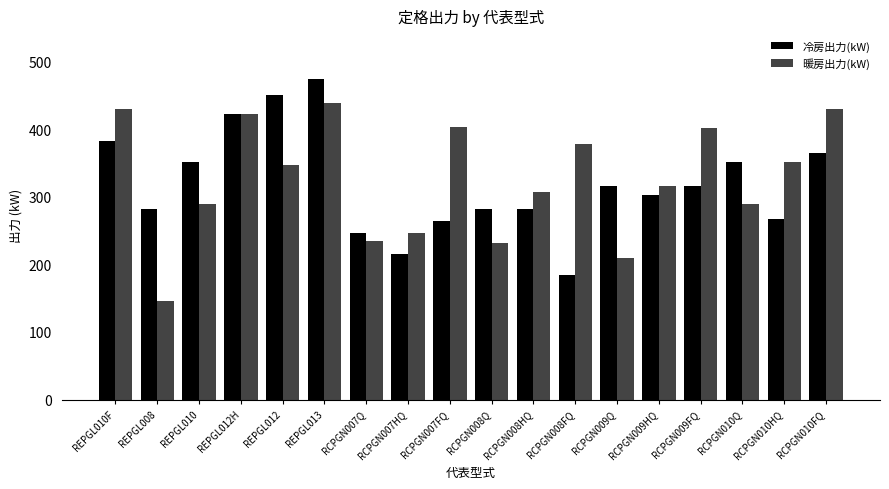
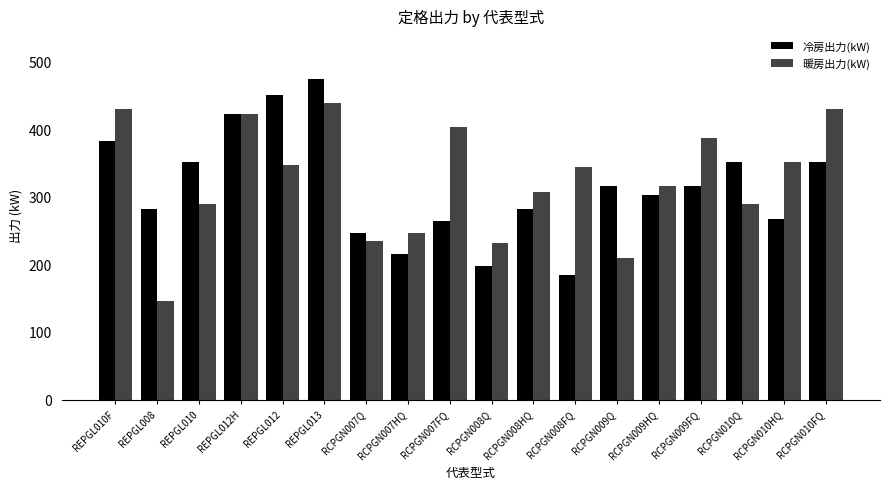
  {
    "冷房出力(kW)": {
      "REPGL010F": 380,
      "REPGL008": 280,
      "REPGL010": 350,
      "REPGL012H": 420,
      "REPGL012": 450,
      "REPGL013": 470,
      "RCPGN007Q": 250,
      "RCPGN007HQ": 210,
      "RCPGN007FQ": 260,
-     "RCPGN008Q": 280,
+     "RCPGN008Q": 200,
      "RCPGN008HQ": 280,
      "RCPGN008FQ": 180,
      "RCPGN009Q": 320,
      "RCPGN009HQ": 300,
      "RCPGN009FQ": 320,
      "RCPGN010Q": 350,
      "RCPGN010HQ": 270,
-     "RCPGN010FQ": 370
+     "RCPGN010FQ": 350
    },
    "暖房出力(kW)": {
      "REPGL010F": 430,
      "REPGL008": 150,
      "REPGL010": 290,
      "REPGL012H": 420,
      "REPGL012": 350,
      "REPGL013": 440,
      "RCPGN007Q": 230,
      "RCPGN007HQ": 250,
      "RCPGN007FQ": 400,
      "RCPGN008Q": 230,
      "RCPGN008HQ": 310,
-     "RCPGN008FQ": 380,
+     "RCPGN008FQ": 340,
      "RCPGN009Q": 210,
      "RCPGN009HQ": 320,
-     "RCPGN009FQ": 400,
+     "RCPGN009FQ": 390,
      "RCPGN010Q": 290,
      "RCPGN010HQ": 350,
      "RCPGN010FQ": 430
    }
  }
